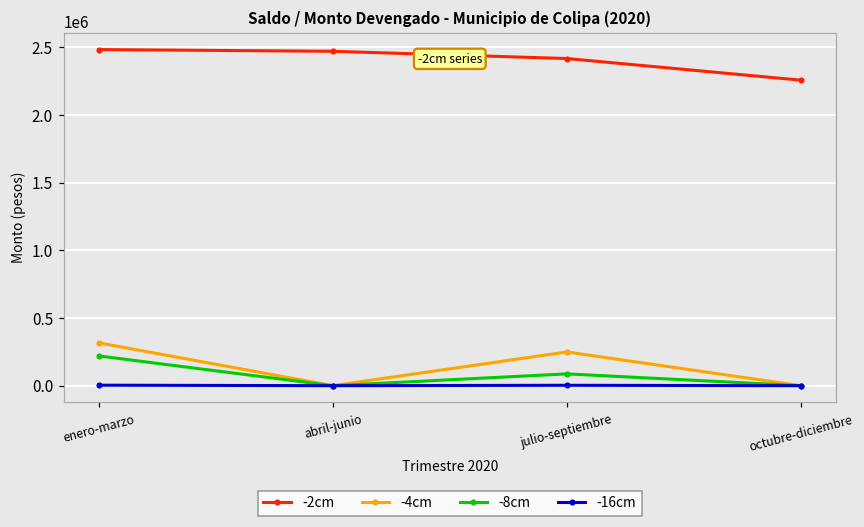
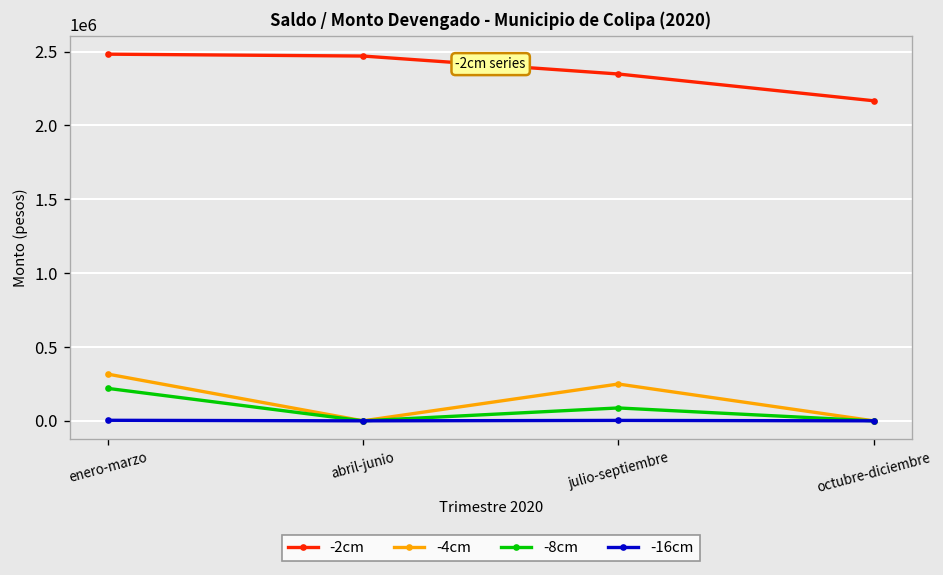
  {
    "-2cm": {
      "enero-marzo": 2480000,
      "abril-junio": 2470000,
-     "julio-septiembre": 2420000,
-     "octubre-diciembre": 2260000
+     "julio-septiembre": 2350000,
+     "octubre-diciembre": 2170000
    },
    "-4cm": {
      "enero-marzo": 320000,
      "julio-septiembre": 250000
    },
    "-8cm": {
      "enero-marzo": 220000,
      "julio-septiembre": 90000
    },
    "-16cm": {
      "enero-marzo": 0,
      "julio-septiembre": 0
    }
  }
